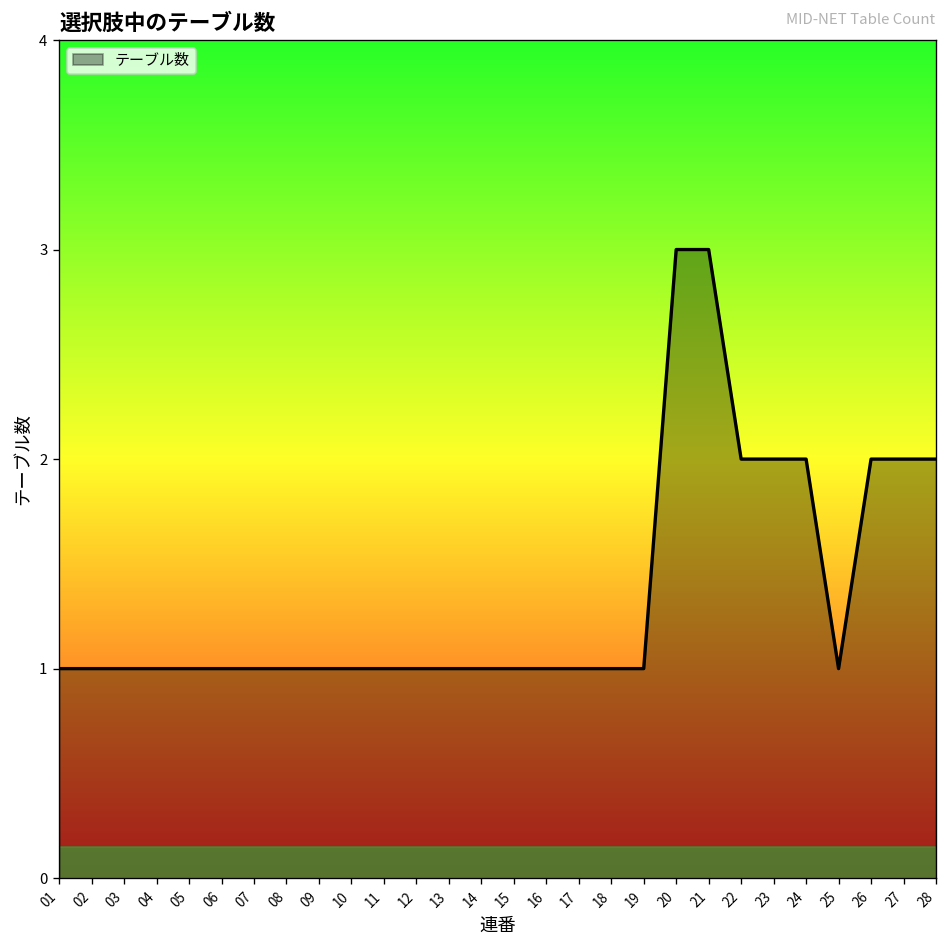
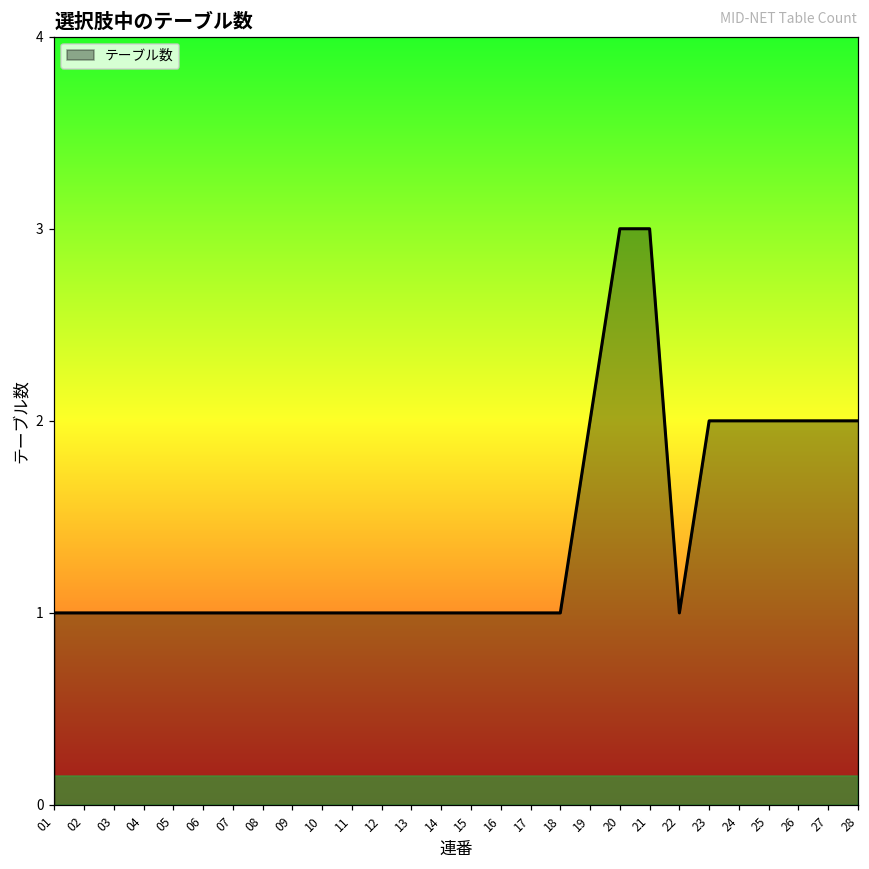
  {
    "01": 1,
    "02": 1,
    "03": 1,
    "04": 1,
    "05": 1,
    "06": 1,
    "07": 1,
    "08": 1,
    "09": 1,
    "10": 1,
    "11": 1,
    "12": 1,
    "13": 1,
    "14": 1,
    "15": 1,
    "16": 1,
    "17": 1,
    "18": 1,
-   "19": 1,
+   "19": 2,
    "20": 3,
    "21": 3,
-   "22": 2,
+   "22": 1,
    "23": 2,
    "24": 2,
-   "25": 1,
+   "25": 2,
    "26": 2,
    "27": 2,
    "28": 2
  }
